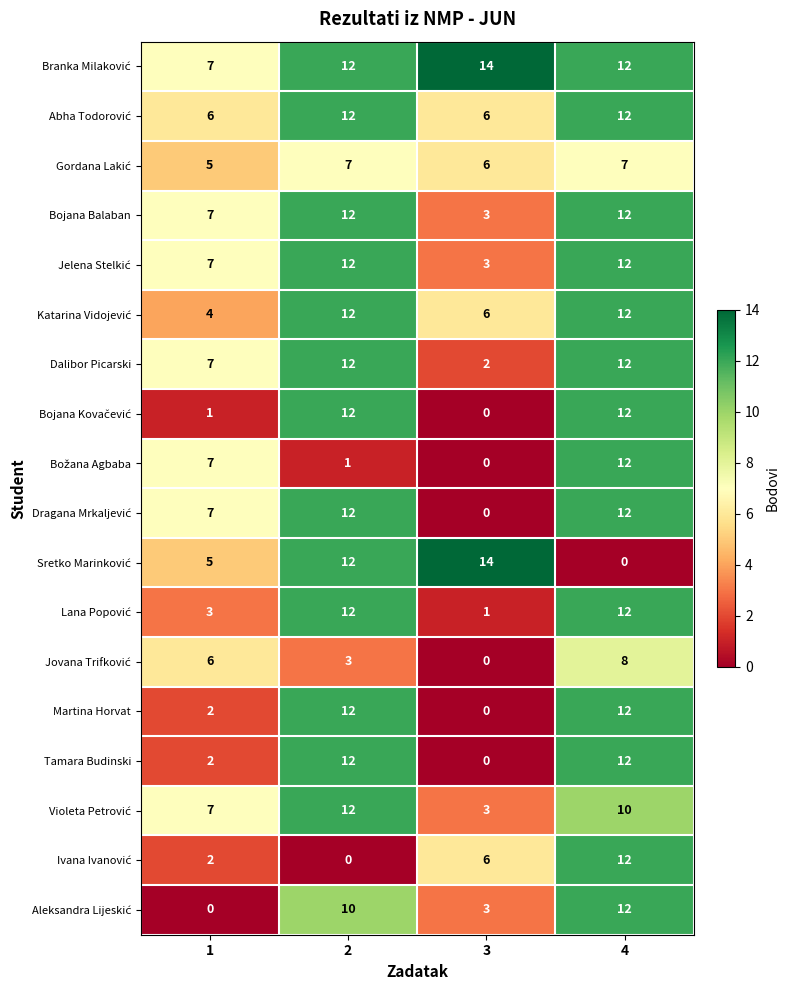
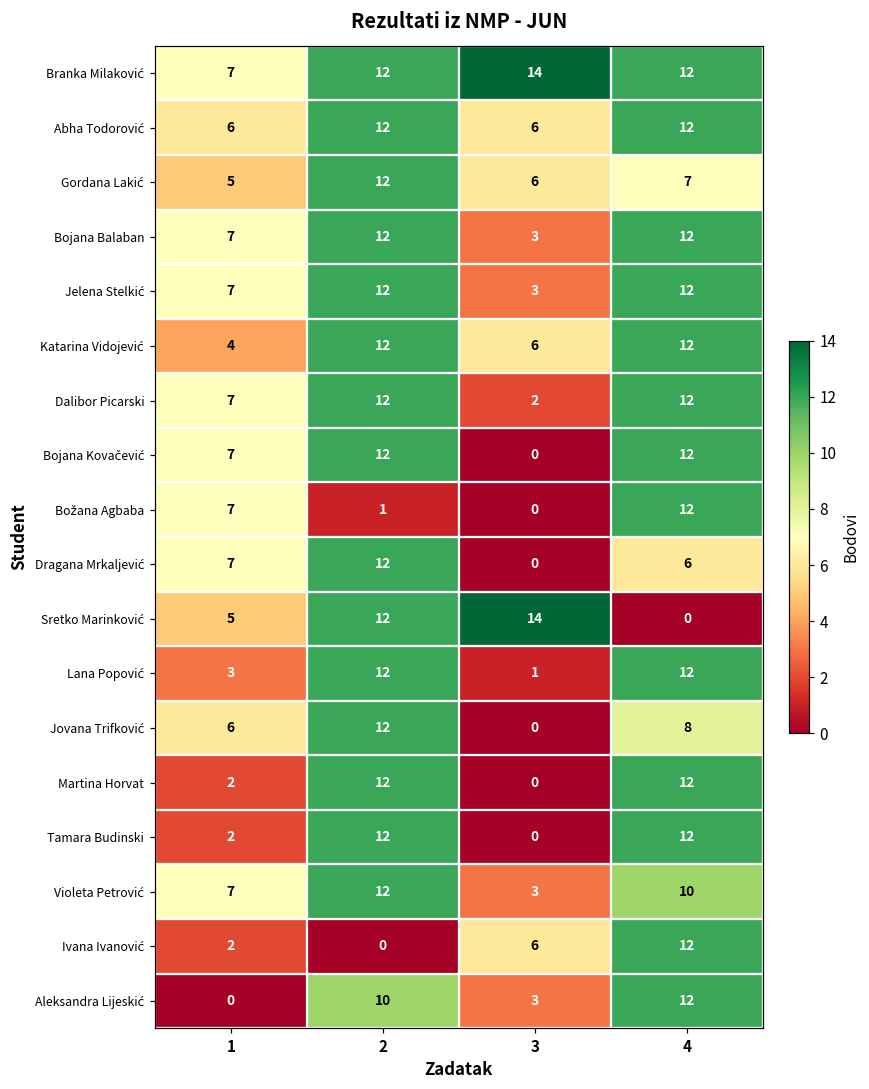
  {
    "Branka Milaković": {
      "1": 7,
      "2": 12,
      "3": 14,
      "4": 12
    },
    "Abha Todorović": {
      "1": 6,
      "2": 12,
      "3": 6,
      "4": 12
    },
    "Gordana Lakić": {
      "1": 5,
-     "2": 7,
+     "2": 12,
      "3": 6,
      "4": 7
    },
    "Bojana Balaban": {
      "1": 7,
      "2": 12,
      "3": 3,
      "4": 12
    },
    "Jelena Stelkić": {
      "1": 7,
      "2": 12,
      "3": 3,
      "4": 12
    },
    "Katarina Vidojević": {
      "1": 4,
      "2": 12,
      "3": 6,
      "4": 12
    },
    "Dalibor Picarski": {
      "1": 7,
      "2": 12,
      "3": 2,
      "4": 12
    },
    "Bojana Kovačević": {
-     "1": 1,
+     "1": 7,
      "2": 12,
      "3": 0,
      "4": 12
    },
    "Božana Agbaba": {
      "1": 7,
      "2": 1,
      "3": 0,
      "4": 12
    },
    "Dragana Mrkaljević": {
      "1": 7,
      "2": 12,
      "3": 0,
-     "4": 12
+     "4": 6
    },
    "Sretko Marinković": {
      "1": 5,
      "2": 12,
      "3": 14,
      "4": 0
    },
    "Lana Popović": {
      "1": 3,
      "2": 12,
      "3": 1,
      "4": 12
    },
    "Jovana Trifković": {
      "1": 6,
-     "2": 3,
+     "2": 12,
      "3": 0,
      "4": 8
    },
    "Martina Horvat": {
      "1": 2,
      "2": 12,
      "3": 0,
      "4": 12
    },
    "Tamara Budinski": {
      "1": 2,
      "2": 12,
      "3": 0,
      "4": 12
    },
    "Violeta Petrović": {
      "1": 7,
      "2": 12,
      "3": 3,
      "4": 10
    },
    "Ivana Ivanović": {
      "1": 2,
      "2": 0,
      "3": 6,
      "4": 12
    },
    "Aleksandra Lijeskić": {
      "1": 0,
      "2": 10,
      "3": 3,
      "4": 12
    }
  }
